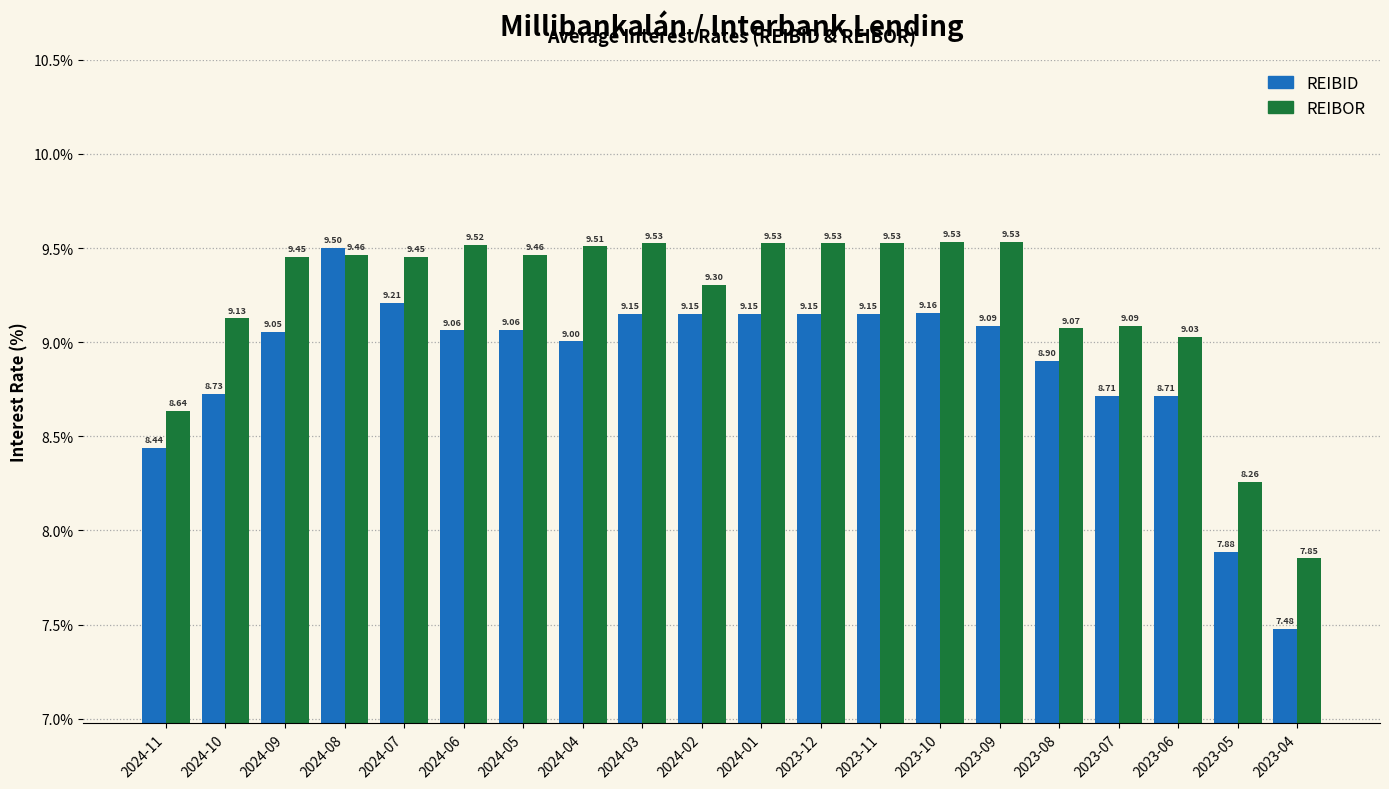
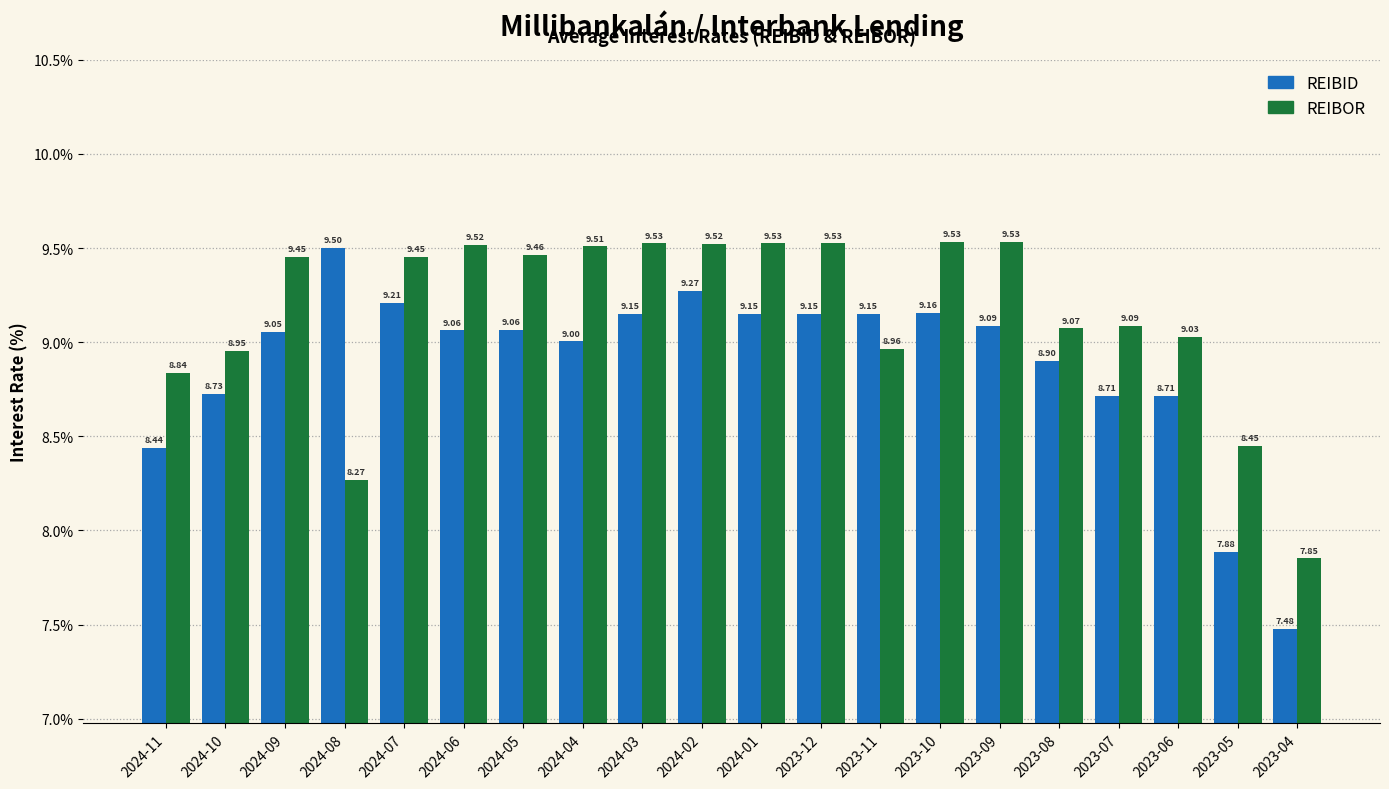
  {
    "REIBID": {
      "2024-11": 8.44,
      "2024-10": 8.73,
      "2024-09": 9.05,
      "2024-08": 9.50,
      "2024-07": 9.21,
      "2024-06": 9.06,
      "2024-05": 9.06,
      "2024-04": 9.00,
      "2024-03": 9.15,
-     "2024-02": 9.15,
+     "2024-02": 9.27,
      "2024-01": 9.15,
      "2023-12": 9.15,
      "2023-11": 9.15,
      "2023-10": 9.16,
      "2023-09": 9.09,
      "2023-08": 8.90,
      "2023-07": 8.71,
      "2023-06": 8.71,
      "2023-05": 7.88,
      "2023-04": 7.48
    },
    "REIBOR": {
-     "2024-11": 8.64,
-     "2024-10": 9.13,
+     "2024-11": 8.84,
+     "2024-10": 8.95,
      "2024-09": 9.45,
-     "2024-08": 9.46,
+     "2024-08": 8.27,
      "2024-07": 9.45,
      "2024-06": 9.52,
      "2024-05": 9.46,
      "2024-04": 9.51,
      "2024-03": 9.53,
-     "2024-02": 9.30,
+     "2024-02": 9.52,
      "2024-01": 9.53,
      "2023-12": 9.53,
-     "2023-11": 9.53,
+     "2023-11": 8.96,
      "2023-10": 9.53,
      "2023-09": 9.53,
      "2023-08": 9.07,
      "2023-07": 9.09,
      "2023-06": 9.03,
-     "2023-05": 8.26,
+     "2023-05": 8.45,
      "2023-04": 7.85
    }
  }
